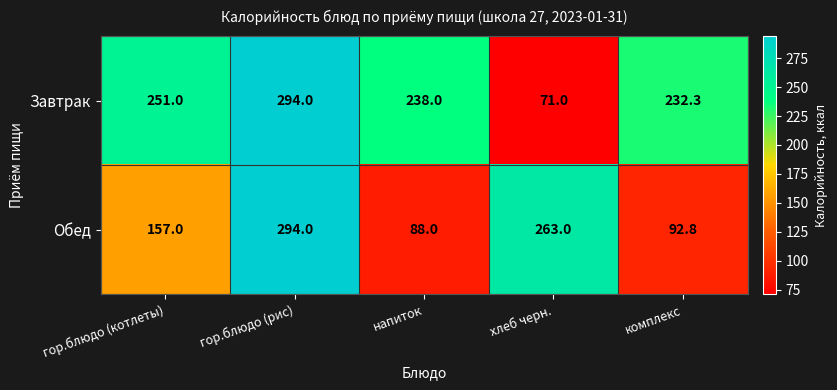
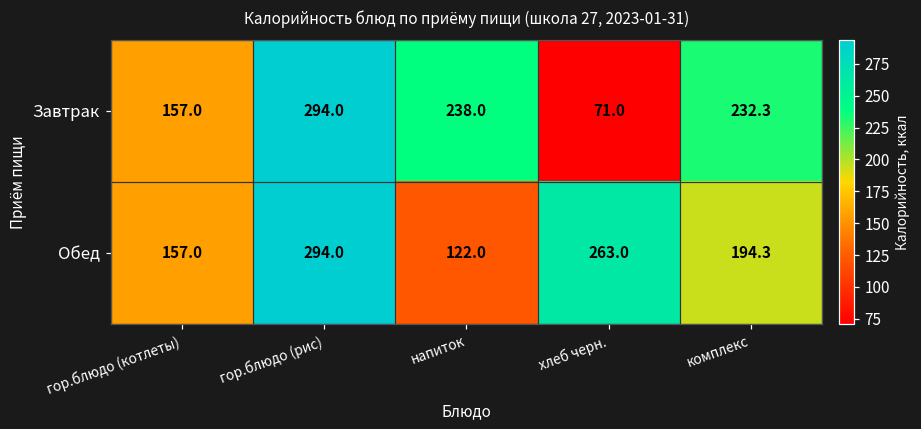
  {
    "Завтрак": {
-     "гор.блюдо (котлеты)": 251.0,
+     "гор.блюдо (котлеты)": 157.0,
      "гор.блюдо (рис)": 294.0,
      "напиток": 238.0,
      "хлеб черн.": 71.0,
      "комплекс": 232.3
    },
    "Обед": {
      "гор.блюдо (котлеты)": 157.0,
      "гор.блюдо (рис)": 294.0,
-     "напиток": 88.0,
+     "напиток": 122.0,
      "хлеб черн.": 263.0,
-     "комплекс": 92.8
+     "комплекс": 194.3
    }
  }
